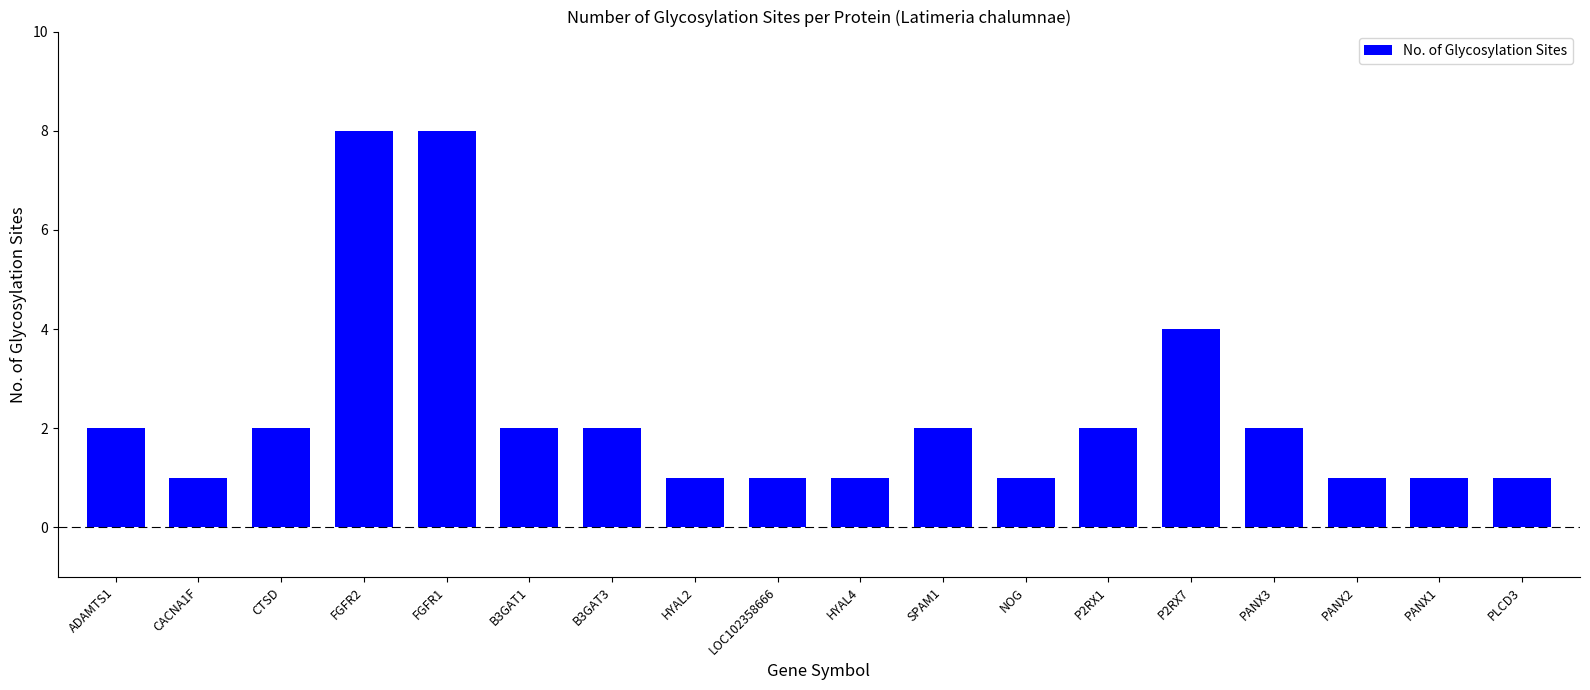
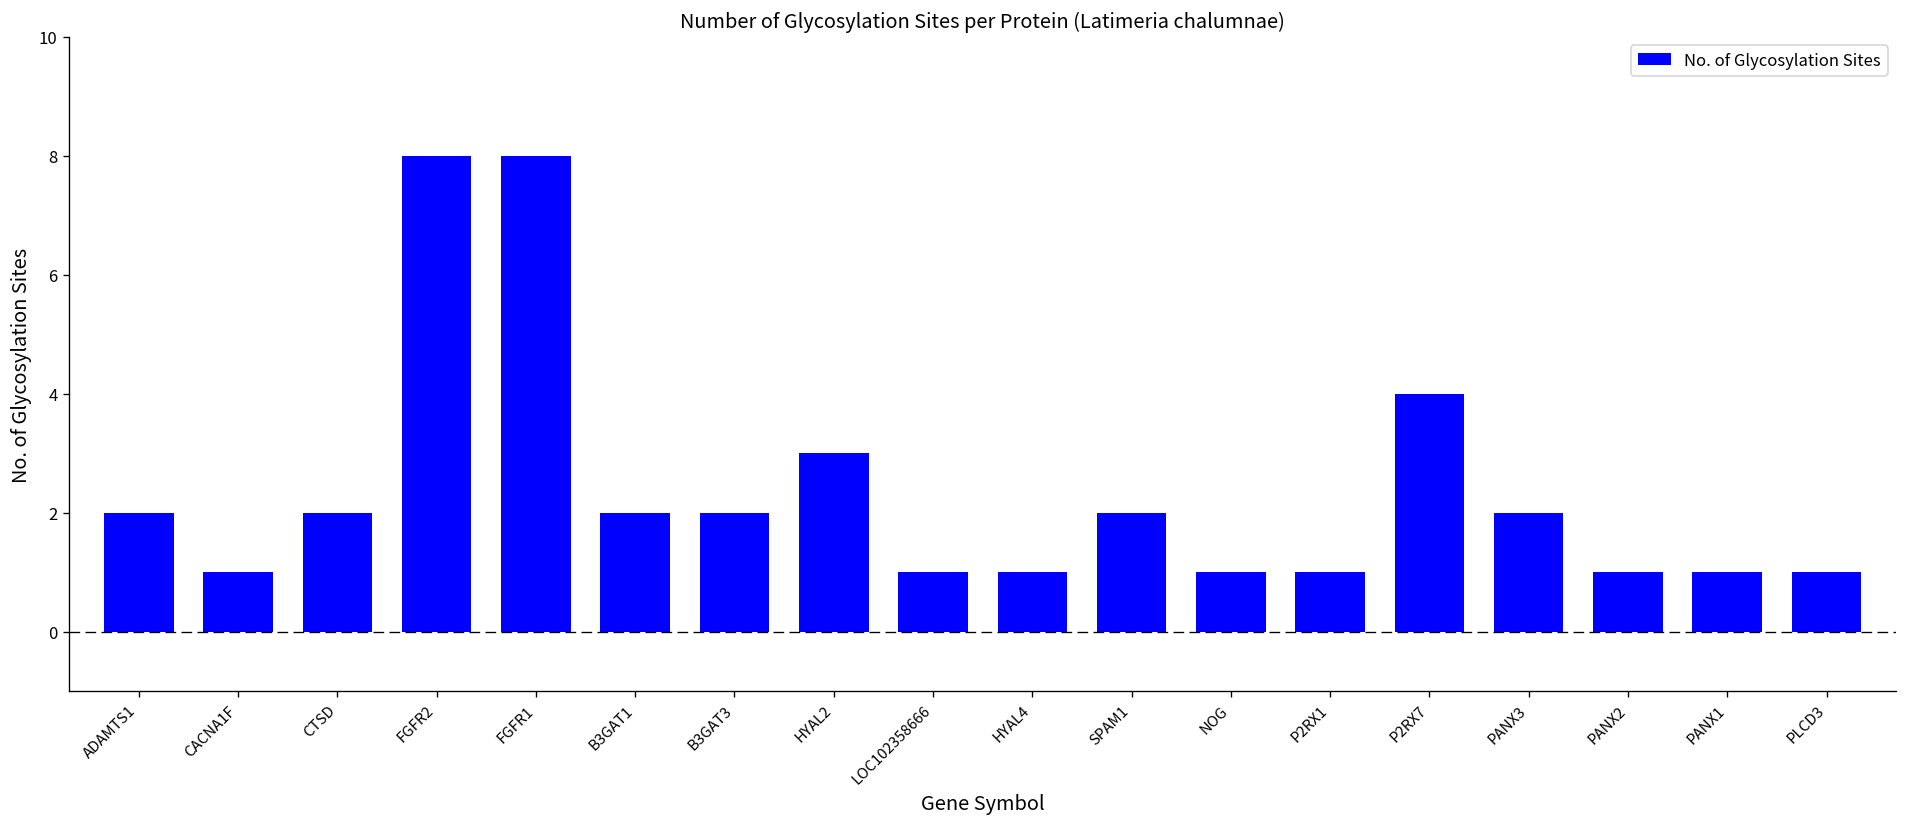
  {
    "ADAMTS1": 2,
    "CACNA1F": 1,
    "CTSD": 2,
    "FGFR2": 8,
    "FGFR1": 8,
    "B3GAT1": 2,
    "B3GAT3": 2,
-   "HYAL2": 1,
+   "HYAL2": 3,
    "LOC102358666": 1,
    "HYAL4": 1,
    "SPAM1": 2,
    "NOG": 1,
-   "P2RX1": 2,
+   "P2RX1": 1,
    "P2RX7": 4,
    "PANX3": 2,
    "PANX2": 1,
    "PANX1": 1,
    "PLCD3": 1
  }
